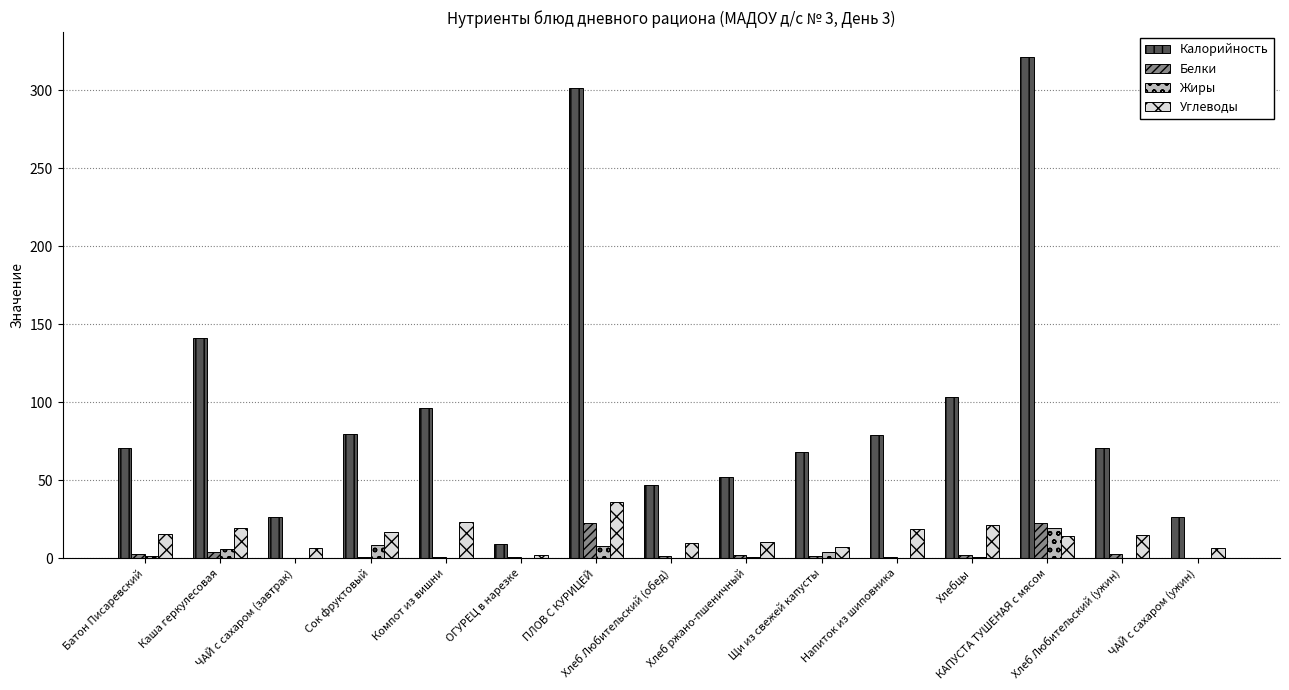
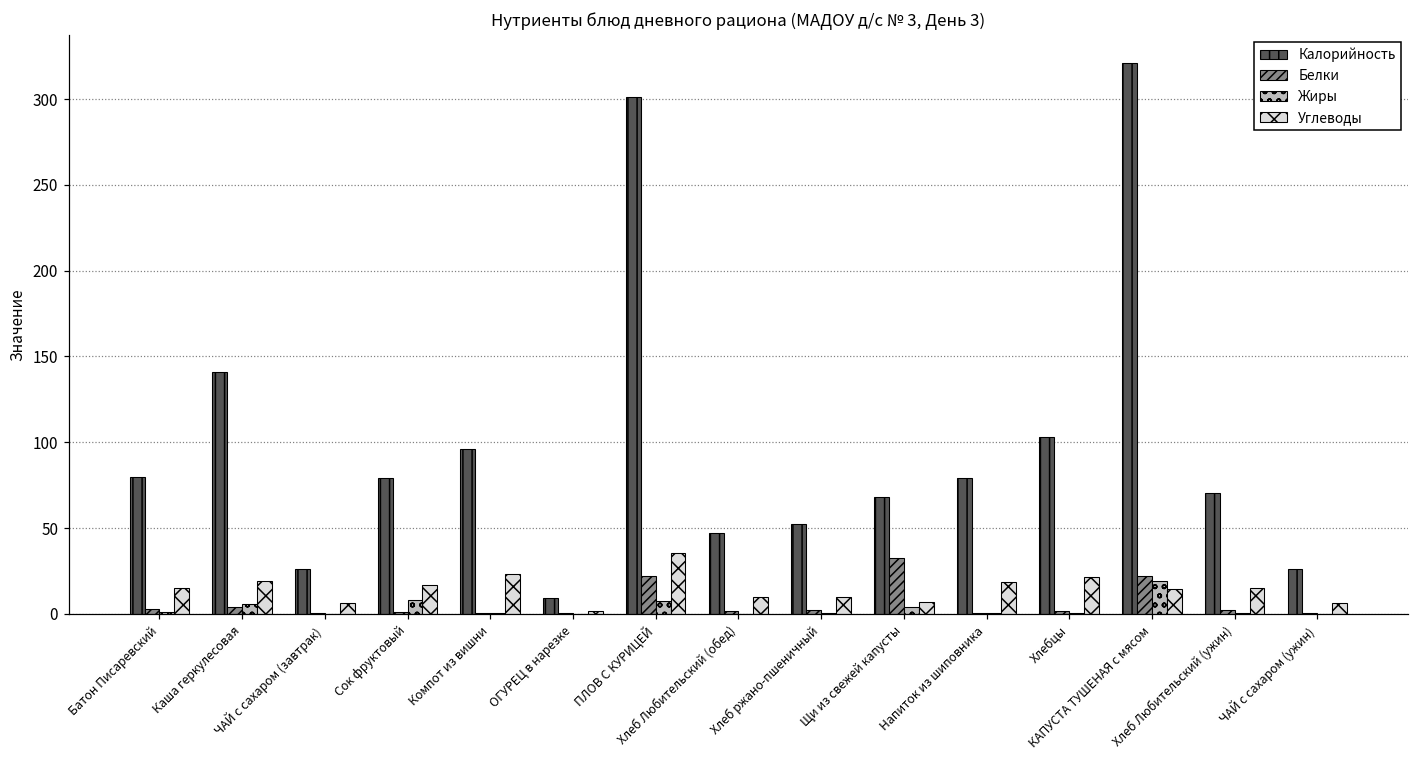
  {
    "Калорийность": {
-     "Батон Писаревский": 71,
+     "Батон Писаревский": 80,
      "Каша геркулесовая": 141,
      "ЧАЙ с сахаром (завтрак)": 26,
      "Сок фруктовый": 79,
      "Компот из вишни": 96,
      "ОГУРЕЦ в нарезке": 9,
      "ПЛОВ С КУРИЦЕЙ": 301,
      "Хлеб Любительский (обед)": 47,
      "Хлеб ржано-пшеничный": 52,
      "Щи из свежей капусты": 68,
      "Напиток из шиповника": 79,
      "Хлебцы": 103,
      "КАПУСТА ТУШЕНАЯ с мясом": 321,
      "Хлеб Любительский (ужин)": 71,
      "ЧАЙ с сахаром (ужин)": 26
    },
    "Белки": {
      "Батон Писаревский": 3,
      "Каша геркулесовая": 4,
      "ПЛОВ С КУРИЦЕЙ": 22,
      "Хлеб ржано-пшеничный": 2,
-     "Щи из свежей капусты": 1,
+     "Щи из свежей капусты": 32,
      "Хлебцы": 2,
      "КАПУСТА ТУШЕНАЯ с мясом": 22,
      "Хлеб Любительский (ужин)": 2
    }
  }
